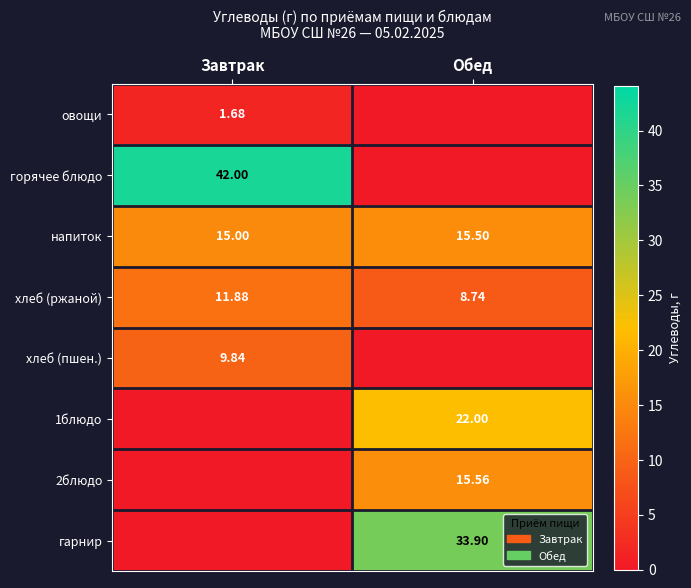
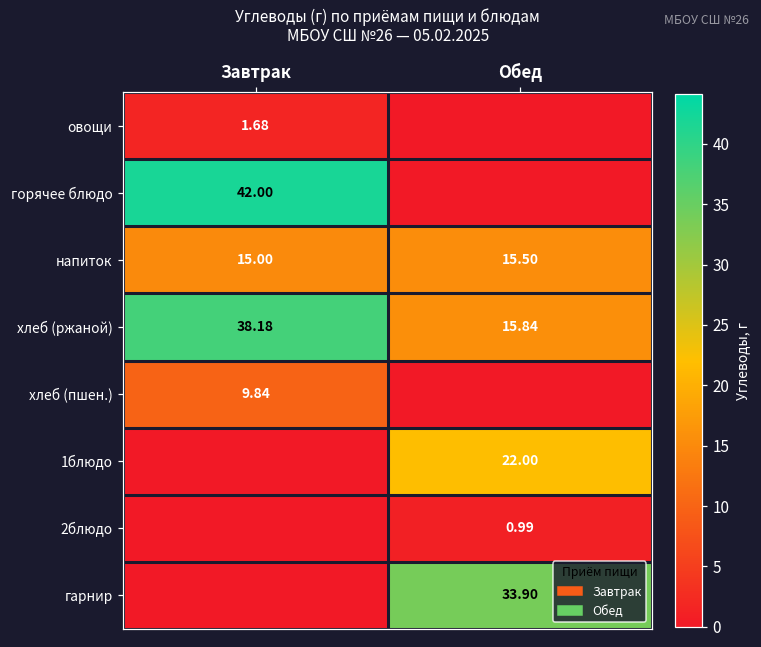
  {
    "овощи": {
      "Завтрак": 1.68
    },
    "горячее блюдо": {
      "Завтрак": 42.00
    },
    "напиток": {
      "Завтрак": 15.00,
      "Обед": 15.50
    },
    "хлеб (ржаной)": {
-     "Завтрак": 11.88,
-     "Обед": 8.74
+     "Завтрак": 38.18,
+     "Обед": 15.84
    },
    "хлеб (пшен.)": {
      "Завтрак": 9.84
    },
    "1блюдо": {
      "Обед": 22.00
    },
    "2блюдо": {
-     "Обед": 15.56
+     "Обед": 0.99
    },
    "гарнир": {
      "Обед": 33.90
    }
  }
